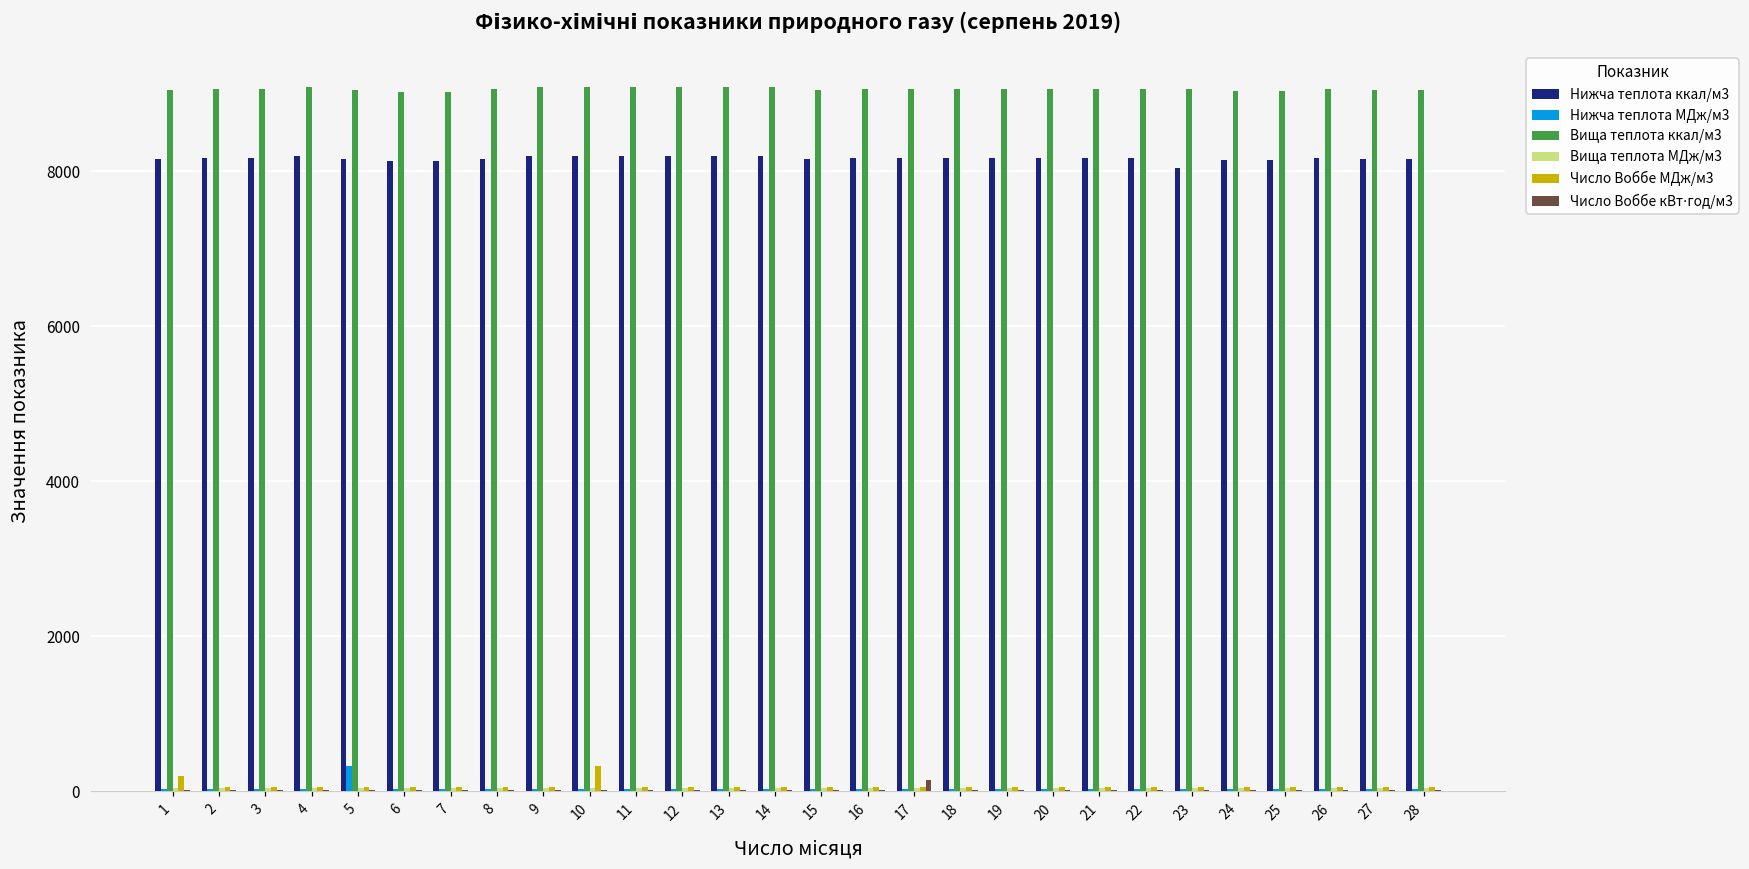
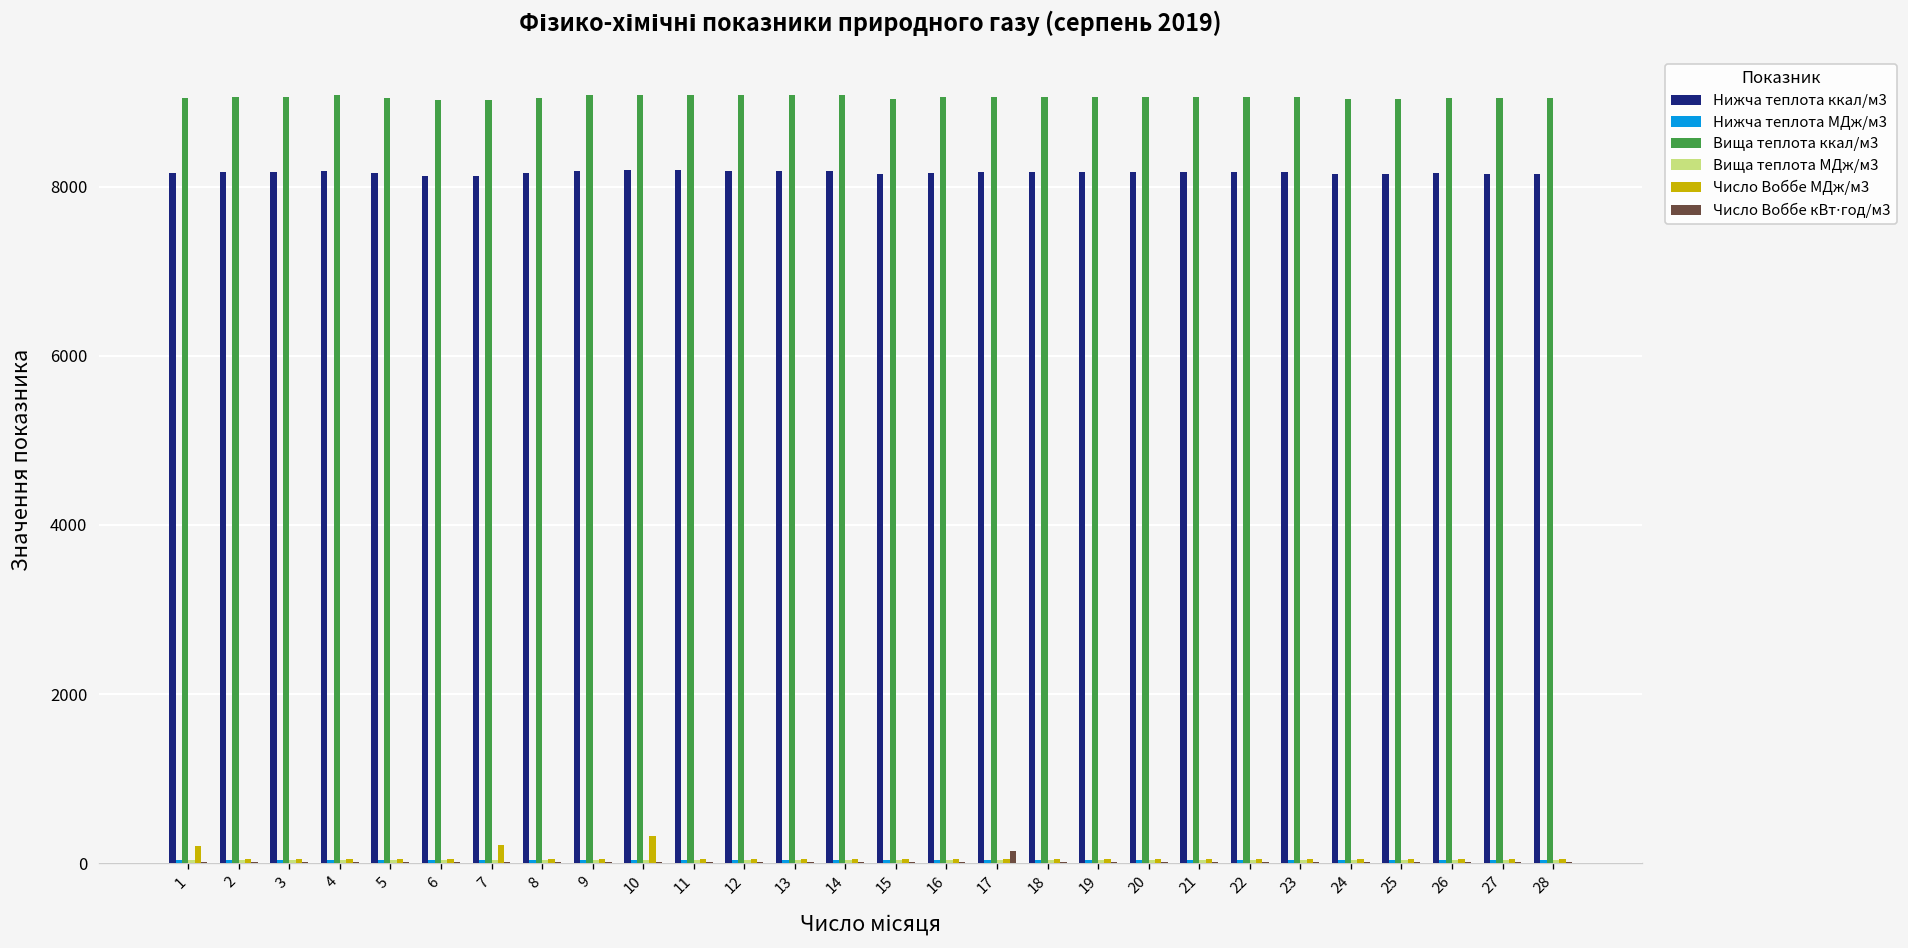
  {
    "Нижча теплота ккал/м3": {
      "1": 8200,
      "2": 8200,
      "3": 8200,
      "4": 8200,
      "5": 8200,
      "6": 8100,
      "7": 8100,
      "8": 8200,
      "9": 8200,
      "10": 8200,
      "11": 8200,
      "12": 8200,
      "13": 8200,
      "14": 8200,
      "15": 8200,
      "16": 8200,
      "17": 8200,
      "18": 8200,
      "19": 8200,
      "20": 8200,
      "21": 8200,
      "22": 8200,
-     "23": 8000,
+     "23": 8200,
      "24": 8100,
      "25": 8100,
      "26": 8200,
      "27": 8200,
      "28": 8200
    },
    "Нижча теплота МДж/м3": {
-     "5": 300
+     "5": 0
    },
    "Вища теплота ккал/м3": {
      "1": 9100,
      "2": 9100,
      "3": 9100,
      "4": 9100,
      "5": 9100,
      "6": 9000,
      "7": 9000,
      "8": 9100,
      "9": 9100,
      "10": 9100,
      "11": 9100,
      "12": 9100,
      "13": 9100,
      "14": 9100,
      "15": 9000,
      "16": 9100,
      "17": 9100,
      "18": 9100,
      "19": 9100,
      "20": 9100,
      "21": 9100,
      "22": 9100,
      "23": 9100,
      "24": 9000,
      "25": 9000,
      "26": 9100,
      "27": 9000,
      "28": 9000
    },
    "Вища теплота МДж/м3": {
      "1": 0,
      "2": 0,
      "3": 0,
      "4": 0,
      "5": 0,
      "6": 0,
      "7": 0,
      "8": 0,
      "9": 0,
      "10": 0,
      "11": 0,
      "12": 0,
      "13": 0,
      "14": 0,
      "15": 0,
      "16": 0,
      "17": 0,
      "18": 0,
      "19": 0,
      "20": 0,
      "21": 0,
      "22": 0,
      "23": 0,
      "24": 0,
      "25": 0,
      "26": 0,
      "27": 0,
      "28": 0
    },
    "Число Воббе МДж/м3": {
      "1": 200,
      "2": 0,
      "3": 0,
      "4": 0,
      "5": 0,
      "6": 0,
-     "7": 0,
+     "7": 200,
      "8": 0,
      "9": 0,
      "10": 300,
      "11": 0,
      "12": 0,
      "13": 0,
      "14": 0,
      "15": 0,
      "16": 0,
      "17": 0,
      "18": 0,
      "19": 0,
      "20": 0,
      "21": 0,
      "22": 0,
      "23": 0,
      "24": 0,
      "25": 0,
      "26": 0,
      "27": 0,
      "28": 0
    },
    "Число Воббе кВт⋅год/м3": {
      "17": 100
    }
  }
